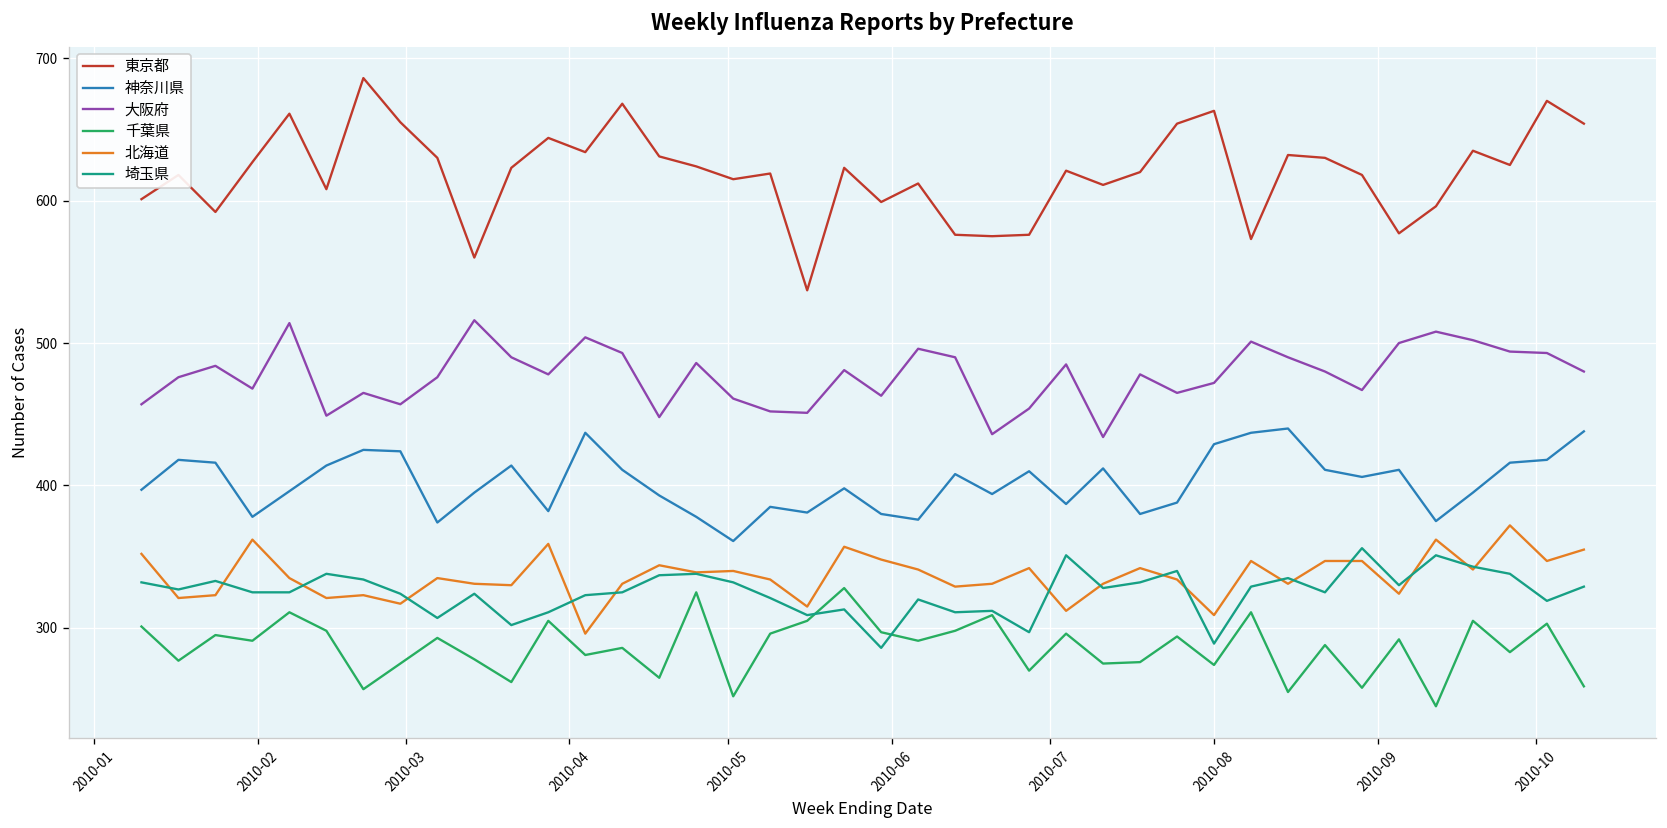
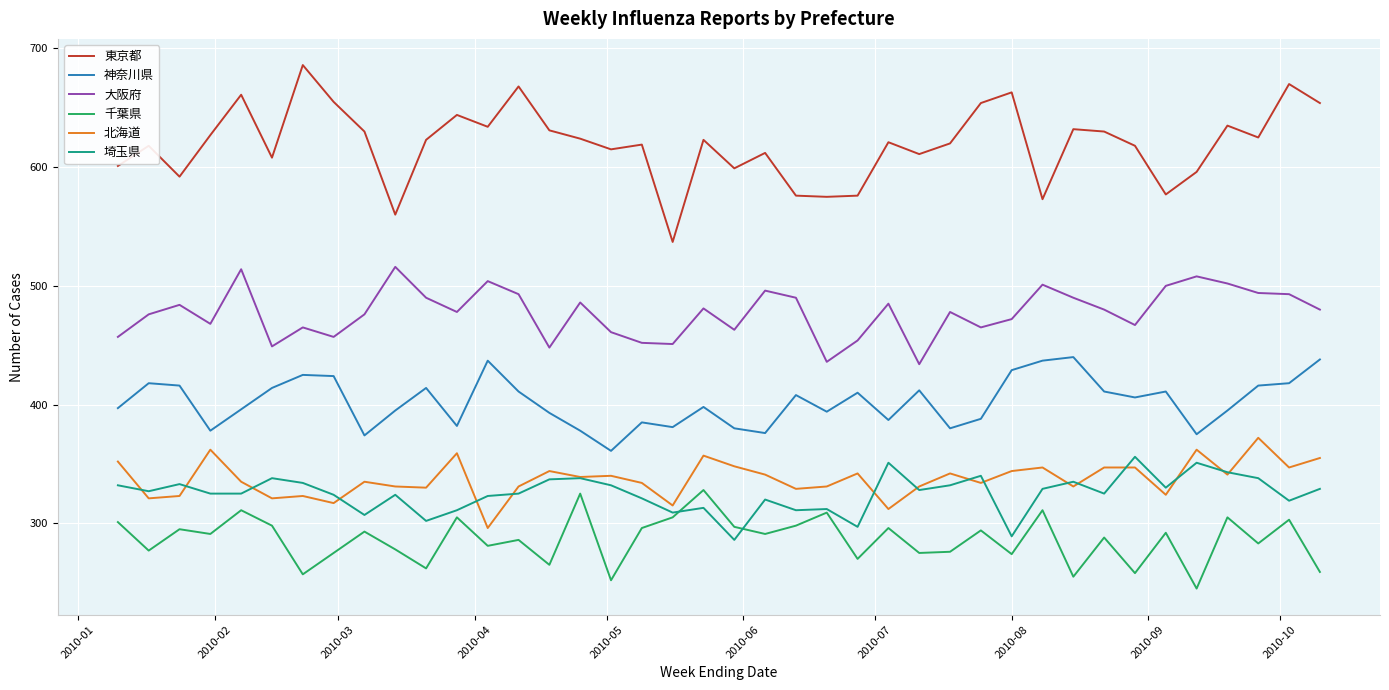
  {
    "東京都": {
      "2010-08": 663
    },
    "神奈川県": {
      "2010-08": 429
    },
    "大阪府": {
      "2010-08": 472
    },
    "北海道": {
-     "2010-08": 309
+     "2010-08": 344
    }
  }
